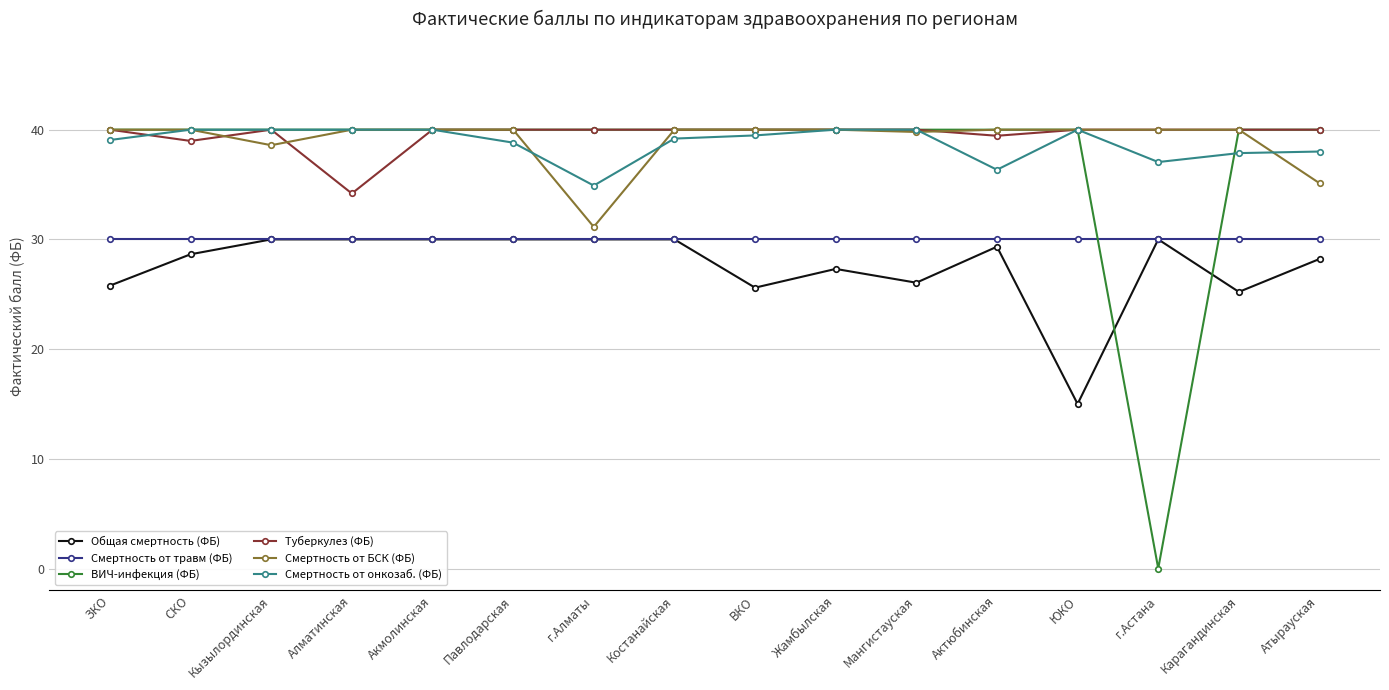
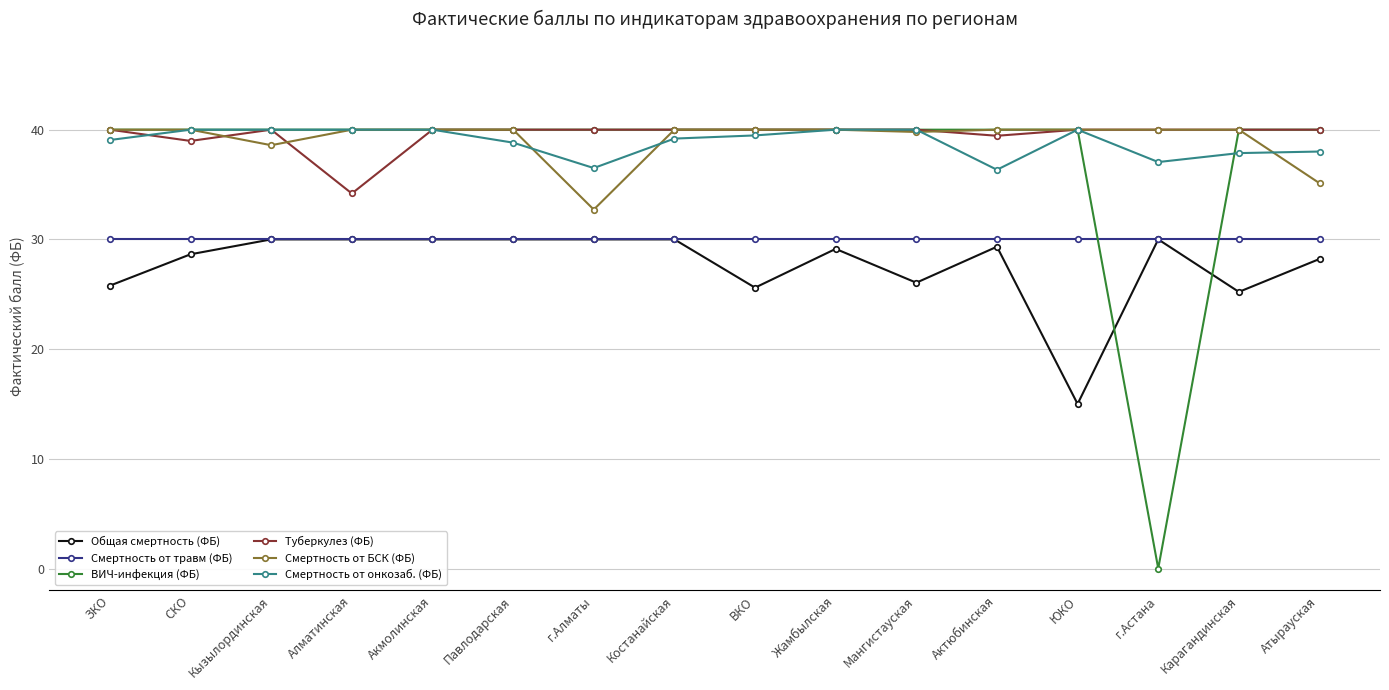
  {
    "Общая смертность (ФБ)": {
      "ЗКО": 25.8,
      "СКО": 28.6,
      "ВКО": 25.6,
-     "Жамбылская": 27.3,
+     "Жамбылская": 29.1,
      "Мангистауская": 26.1,
      "Актюбинская": 29.3,
      "ЮКО": 15.0,
      "Карагандинская": 25.2,
      "Атырауская": 28.2
    },
    "Смертность от травм (ФБ)": {
      "ЗКО": 30.0,
      "СКО": 30.0,
      "ВКО": 30.0,
      "Жамбылская": 30.0,
      "Мангистауская": 30.0,
      "Актюбинская": 30.0,
      "ЮКО": 30.0,
      "Карагандинская": 30.0,
      "Атырауская": 30.0
    },
    "ВИЧ-инфекция (ФБ)": {
      "г.Астана": 0.0
    },
    "Туберкулез (ФБ)": {
      "СКО": 39.0,
      "Алматинская": 34.2,
      "Актюбинская": 39.4
    },
    "Смертность от БСК (ФБ)": {
      "Кызылординская": 38.6,
-     "г.Алматы": 31.1,
+     "г.Алматы": 32.7,
      "Атырауская": 35.1
    },
    "Смертность от онкозаб. (ФБ)": {
      "ЗКО": 39.1,
      "Павлодарская": 38.8,
-     "г.Алматы": 34.9,
+     "г.Алматы": 36.5,
      "Костанайская": 39.2,
      "ВКО": 39.5,
      "Актюбинская": 36.3,
      "г.Астана": 37.0,
      "Карагандинская": 37.9,
      "Атырауская": 38.0
    }
  }
